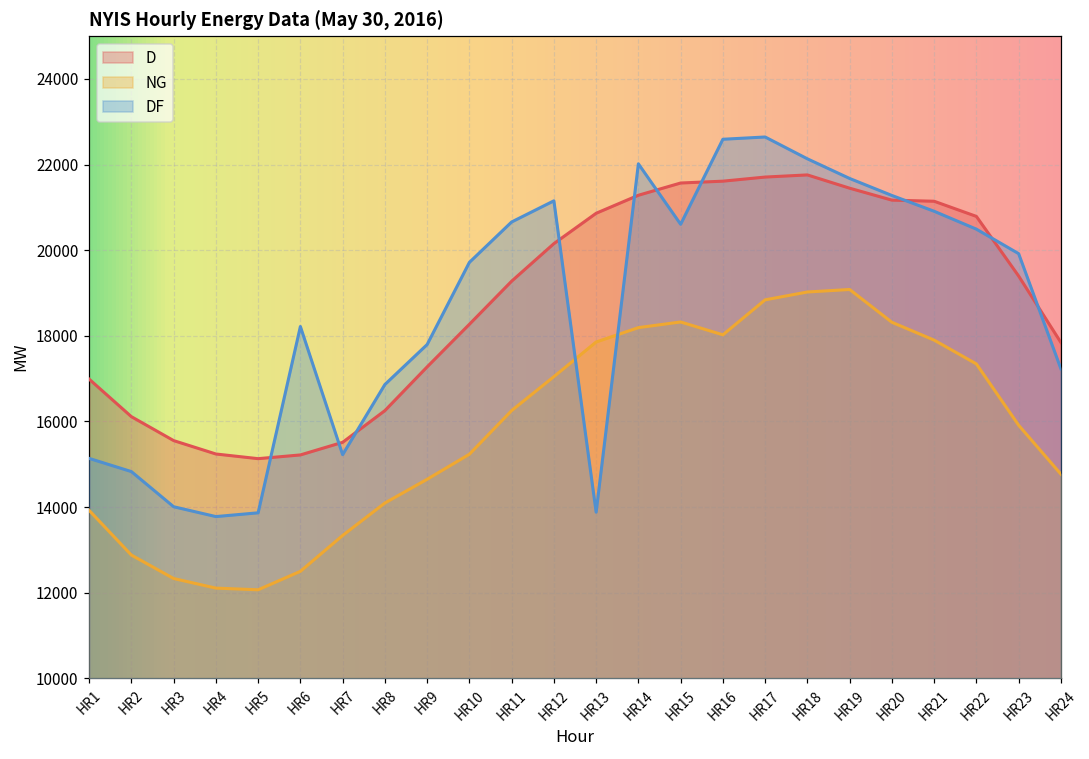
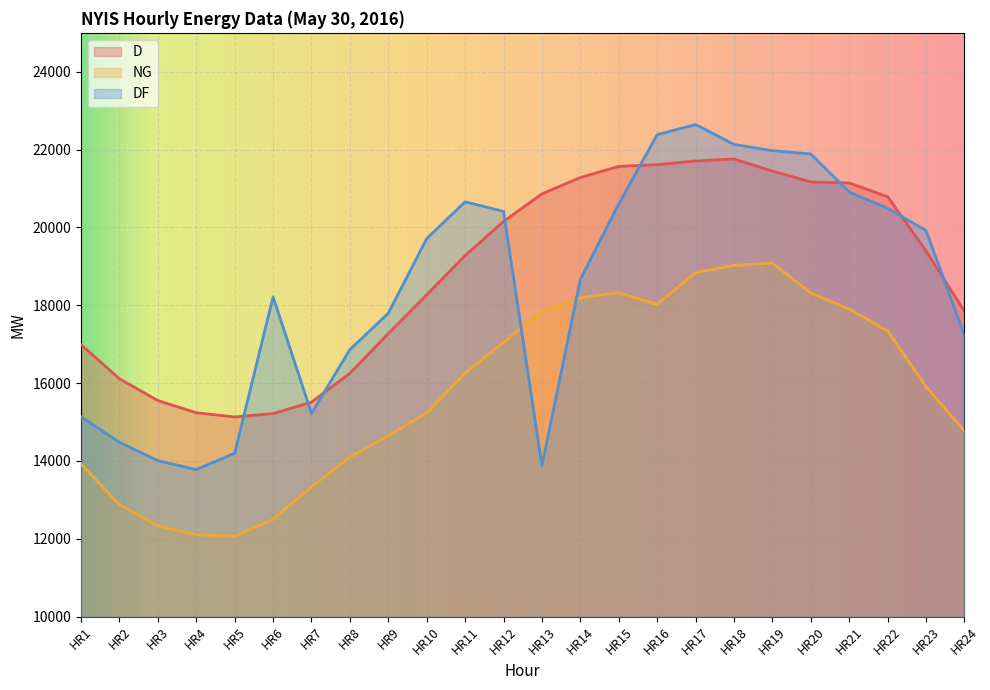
  {
    "DF": {
      "HR1": 15100,
-     "HR2": 14800,
+     "HR2": 14500,
      "HR3": 14000,
      "HR4": 13800,
-     "HR5": 13900,
+     "HR5": 14200,
      "HR6": 18200,
      "HR7": 15200,
      "HR8": 16900,
      "HR9": 17800,
      "HR10": 19700,
      "HR11": 20700,
-     "HR12": 21200,
+     "HR12": 20400,
      "HR13": 13900,
-     "HR14": 22000,
+     "HR14": 18700,
      "HR15": 20600,
-     "HR16": 22600,
+     "HR16": 22400,
      "HR17": 22600,
      "HR18": 22100,
-     "HR19": 21700,
-     "HR20": 21300,
+     "HR19": 22000,
+     "HR20": 21900,
      "HR21": 20900,
      "HR22": 20500,
      "HR23": 19900,
      "HR24": 17200
    }
  }
